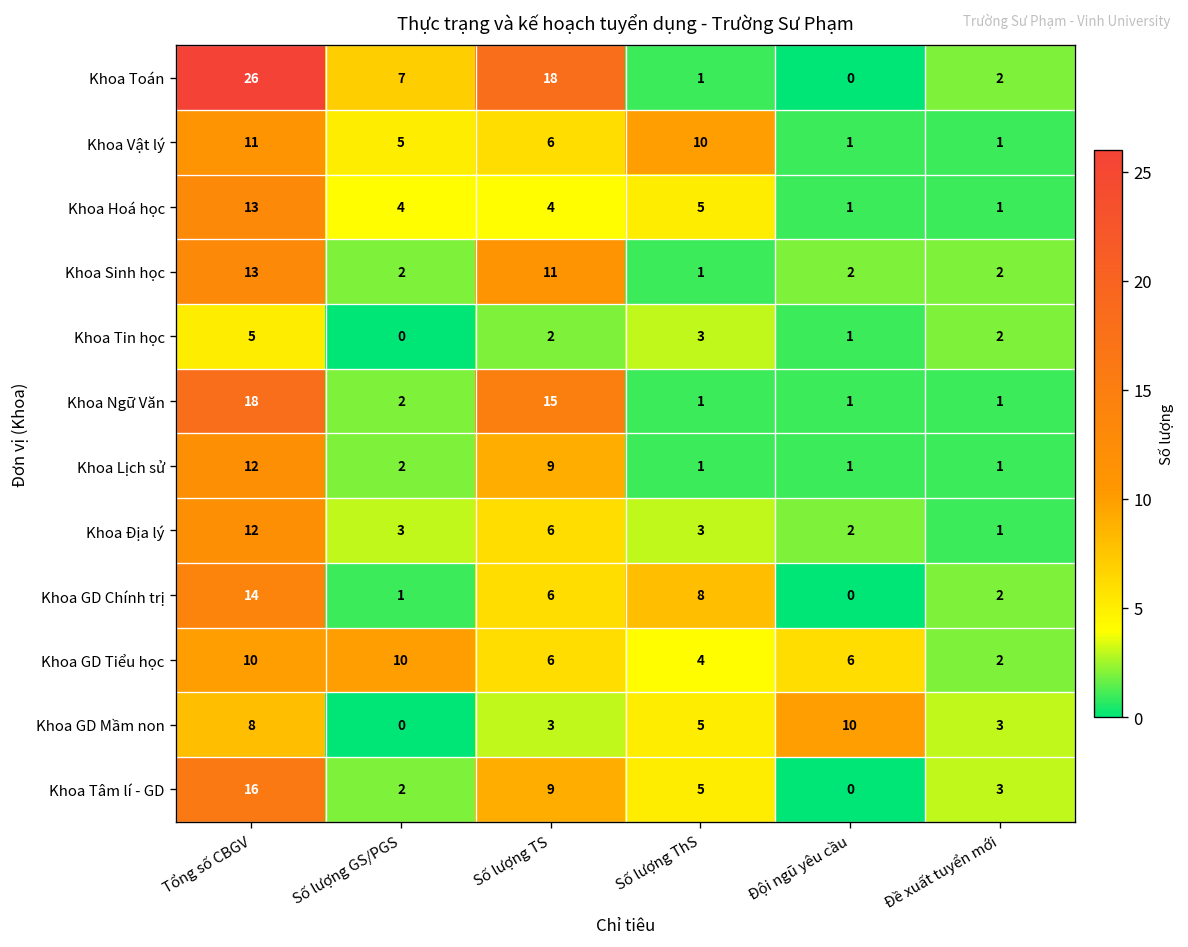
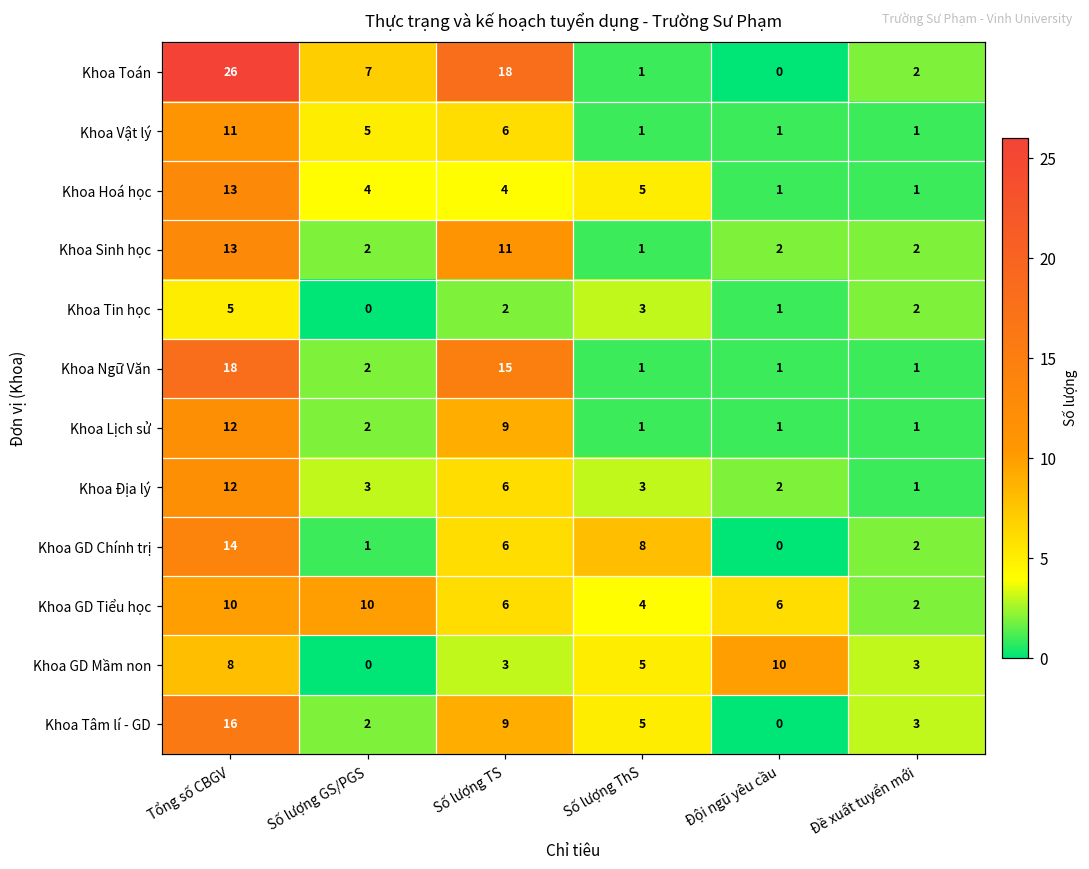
  {
    "Khoa Toán": {
      "Tổng số CBGV": 26,
      "Số lượng GS/PGS": 7,
      "Số lượng TS": 18,
      "Số lượng ThS": 1,
      "Đội ngũ yêu cầu": 0,
      "Đề xuất tuyển mới": 2
    },
    "Khoa Vật lý": {
      "Tổng số CBGV": 11,
      "Số lượng GS/PGS": 5,
      "Số lượng TS": 6,
-     "Số lượng ThS": 10,
+     "Số lượng ThS": 1,
      "Đội ngũ yêu cầu": 1,
      "Đề xuất tuyển mới": 1
    },
    "Khoa Hoá học": {
      "Tổng số CBGV": 13,
      "Số lượng GS/PGS": 4,
      "Số lượng TS": 4,
      "Số lượng ThS": 5,
      "Đội ngũ yêu cầu": 1,
      "Đề xuất tuyển mới": 1
    },
    "Khoa Sinh học": {
      "Tổng số CBGV": 13,
      "Số lượng GS/PGS": 2,
      "Số lượng TS": 11,
      "Số lượng ThS": 1,
      "Đội ngũ yêu cầu": 2,
      "Đề xuất tuyển mới": 2
    },
    "Khoa Tin học": {
      "Tổng số CBGV": 5,
      "Số lượng GS/PGS": 0,
      "Số lượng TS": 2,
      "Số lượng ThS": 3,
      "Đội ngũ yêu cầu": 1,
      "Đề xuất tuyển mới": 2
    },
    "Khoa Ngữ Văn": {
      "Tổng số CBGV": 18,
      "Số lượng GS/PGS": 2,
      "Số lượng TS": 15,
      "Số lượng ThS": 1,
      "Đội ngũ yêu cầu": 1,
      "Đề xuất tuyển mới": 1
    },
    "Khoa Lịch sử": {
      "Tổng số CBGV": 12,
      "Số lượng GS/PGS": 2,
      "Số lượng TS": 9,
      "Số lượng ThS": 1,
      "Đội ngũ yêu cầu": 1,
      "Đề xuất tuyển mới": 1
    },
    "Khoa Địa lý": {
      "Tổng số CBGV": 12,
      "Số lượng GS/PGS": 3,
      "Số lượng TS": 6,
      "Số lượng ThS": 3,
      "Đội ngũ yêu cầu": 2,
      "Đề xuất tuyển mới": 1
    },
    "Khoa GD Chính trị": {
      "Tổng số CBGV": 14,
      "Số lượng GS/PGS": 1,
      "Số lượng TS": 6,
      "Số lượng ThS": 8,
      "Đội ngũ yêu cầu": 0,
      "Đề xuất tuyển mới": 2
    },
    "Khoa GD Tiểu học": {
      "Tổng số CBGV": 10,
      "Số lượng GS/PGS": 10,
      "Số lượng TS": 6,
      "Số lượng ThS": 4,
      "Đội ngũ yêu cầu": 6,
      "Đề xuất tuyển mới": 2
    },
    "Khoa GD Mầm non": {
      "Tổng số CBGV": 8,
      "Số lượng GS/PGS": 0,
      "Số lượng TS": 3,
      "Số lượng ThS": 5,
      "Đội ngũ yêu cầu": 10,
      "Đề xuất tuyển mới": 3
    },
    "Khoa Tâm lí - GD": {
      "Tổng số CBGV": 16,
      "Số lượng GS/PGS": 2,
      "Số lượng TS": 9,
      "Số lượng ThS": 5,
      "Đội ngũ yêu cầu": 0,
      "Đề xuất tuyển mới": 3
    }
  }
